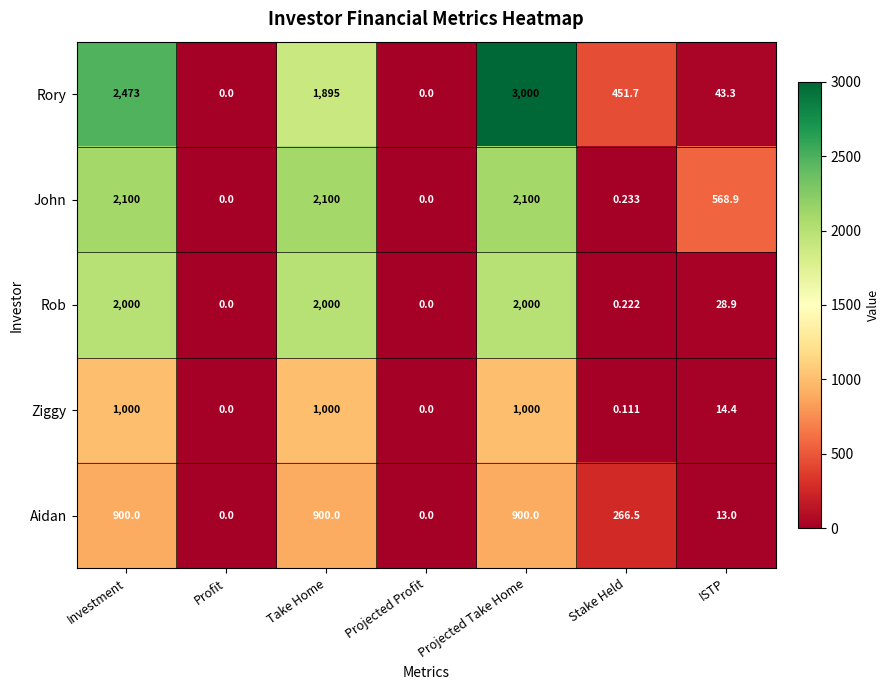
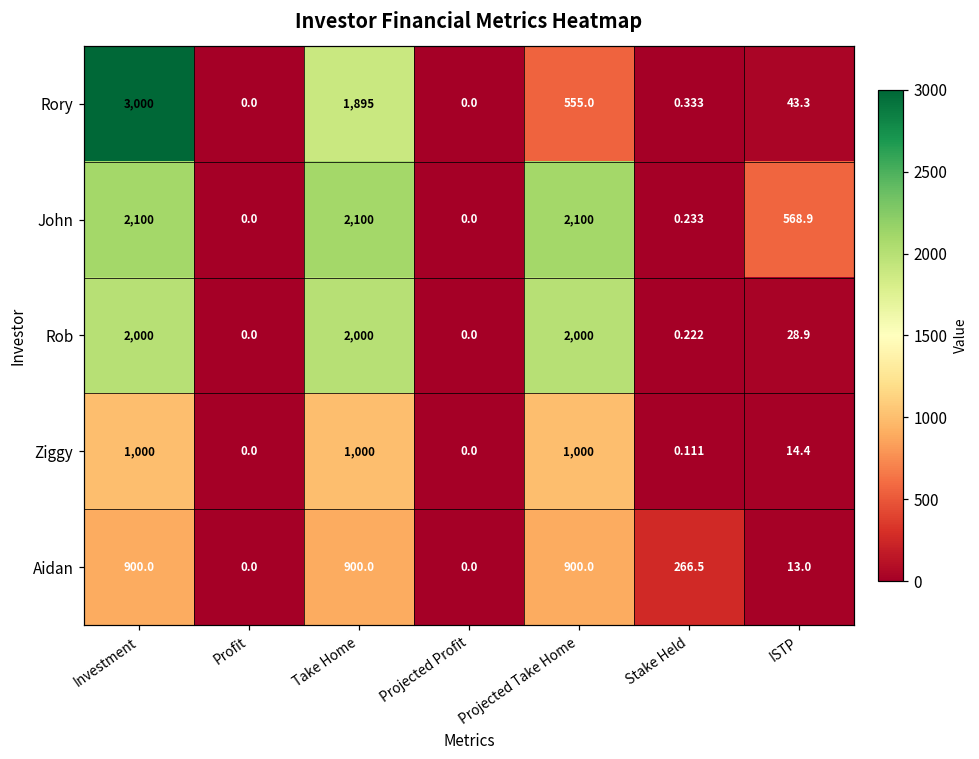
  {
    "Rory": {
-     "Investment": "2,473",
+     "Investment": "3,000",
      "Profit": "0.0",
      "Take Home": "1,895",
      "Projected Profit": "0.0",
-     "Projected Take Home": "3,000",
-     "Stake Held": "451.7",
+     "Projected Take Home": "555.0",
+     "Stake Held": "0.333",
      "ISTP": "43.3"
    },
    "John": {
      "Investment": "2,100",
      "Profit": "0.0",
      "Take Home": "2,100",
      "Projected Profit": "0.0",
      "Projected Take Home": "2,100",
      "Stake Held": "0.233",
      "ISTP": "568.9"
    },
    "Rob": {
      "Investment": "2,000",
      "Profit": "0.0",
      "Take Home": "2,000",
      "Projected Profit": "0.0",
      "Projected Take Home": "2,000",
      "Stake Held": "0.222",
      "ISTP": "28.9"
    },
    "Ziggy": {
      "Investment": "1,000",
      "Profit": "0.0",
      "Take Home": "1,000",
      "Projected Profit": "0.0",
      "Projected Take Home": "1,000",
      "Stake Held": "0.111",
      "ISTP": "14.4"
    },
    "Aidan": {
      "Investment": "900.0",
      "Profit": "0.0",
      "Take Home": "900.0",
      "Projected Profit": "0.0",
      "Projected Take Home": "900.0",
      "Stake Held": "266.5",
      "ISTP": "13.0"
    }
  }
